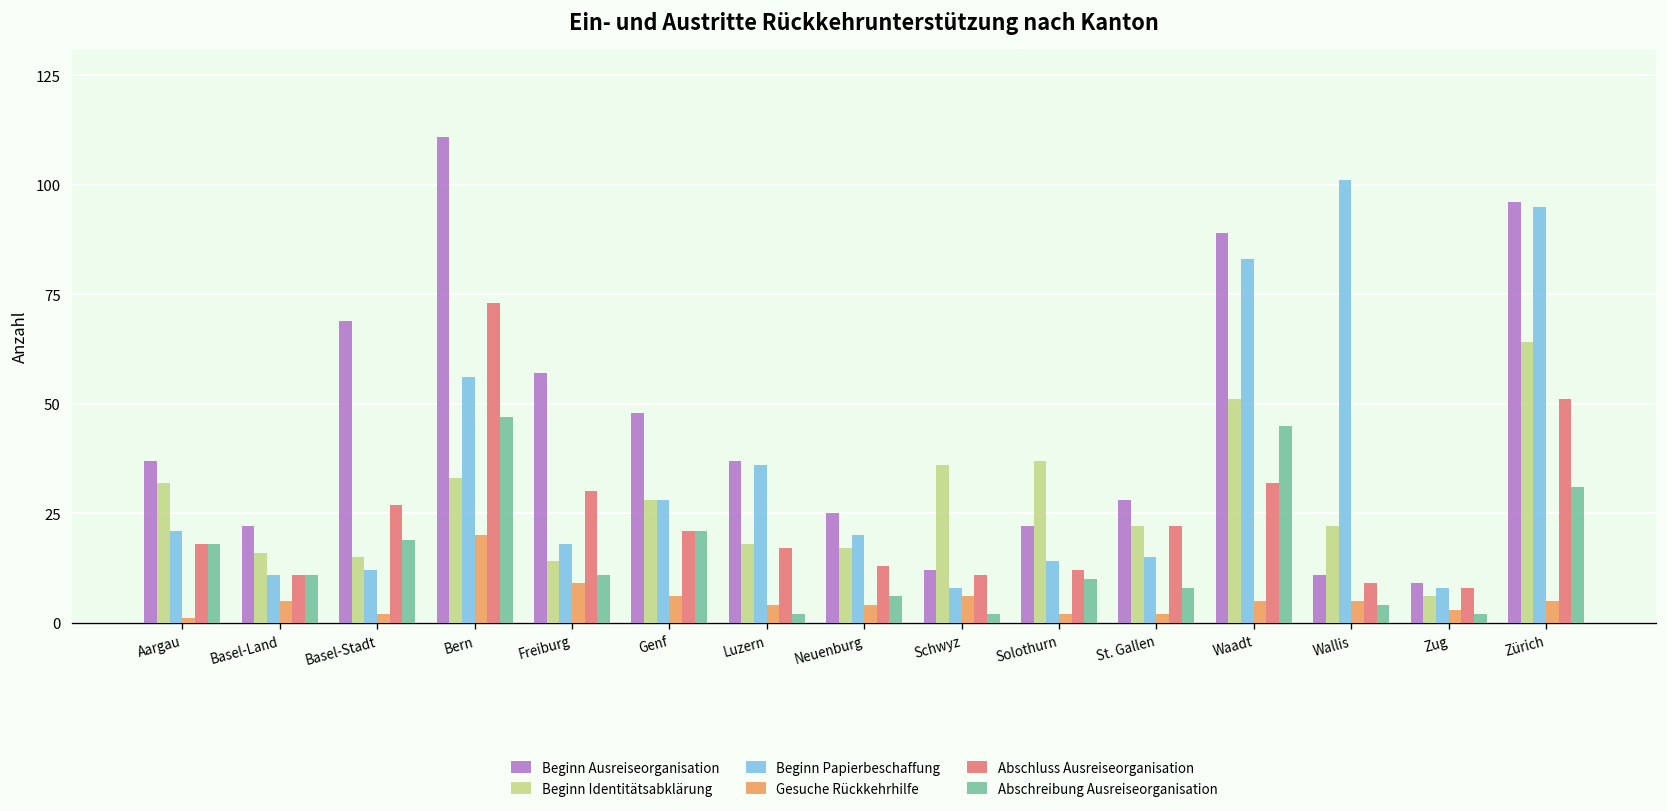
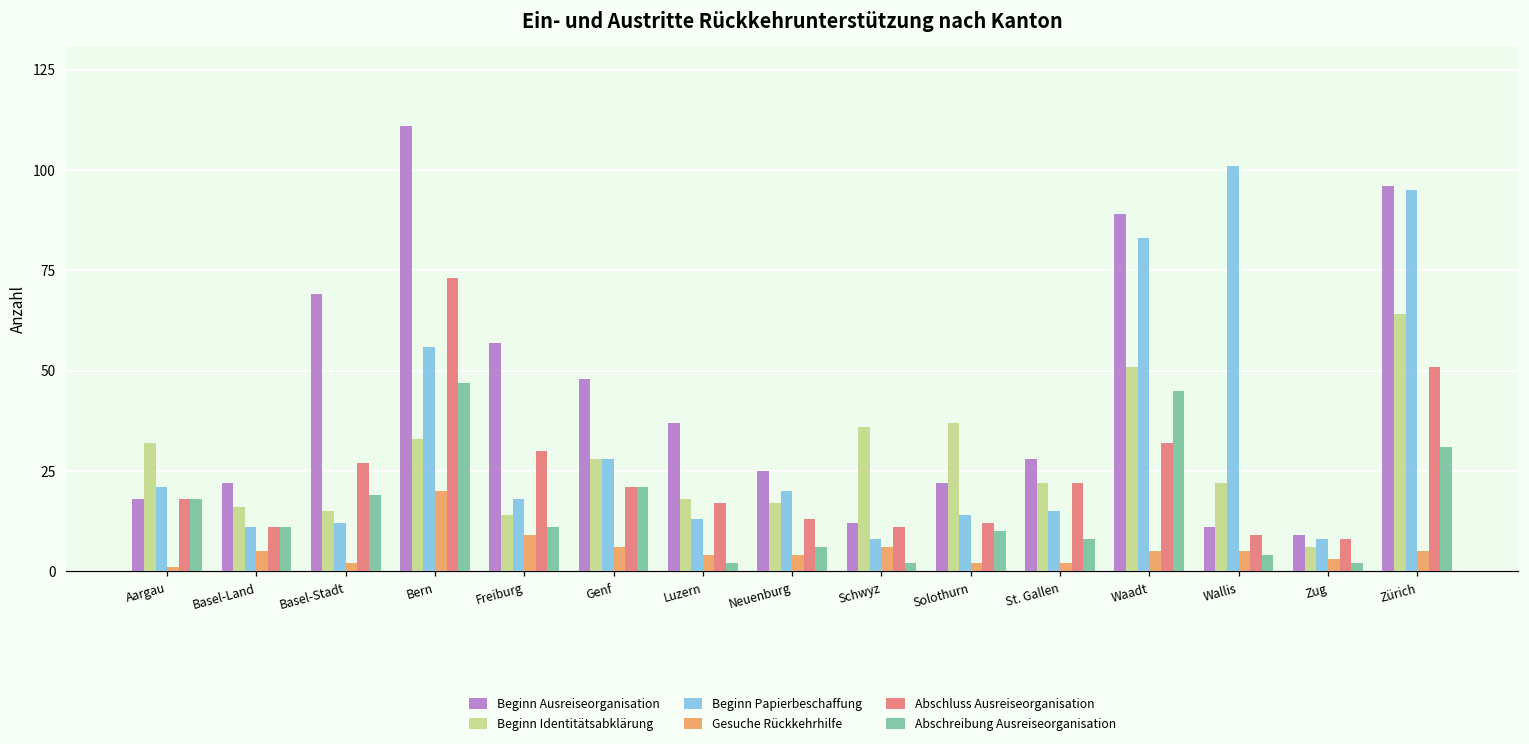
  {
    "Beginn Ausreiseorganisation": {
-     "Aargau": 37,
+     "Aargau": 18,
      "Basel-Land": 22,
      "Basel-Stadt": 69,
      "Bern": 111,
      "Freiburg": 57,
      "Genf": 48,
      "Luzern": 37,
      "Neuenburg": 25,
      "Schwyz": 12,
      "Solothurn": 22,
      "St. Gallen": 28,
      "Waadt": 89,
      "Wallis": 11,
      "Zug": 9,
      "Zürich": 96
    },
    "Beginn Identitätsabklärung": {
      "Aargau": 32,
      "Basel-Land": 16,
      "Basel-Stadt": 15,
      "Bern": 33,
      "Freiburg": 14,
      "Genf": 28,
      "Luzern": 18,
      "Neuenburg": 17,
      "Schwyz": 36,
      "Solothurn": 37,
      "St. Gallen": 22,
      "Waadt": 51,
      "Wallis": 22,
      "Zug": 6,
      "Zürich": 64
    },
    "Beginn Papierbeschaffung": {
      "Aargau": 21,
      "Basel-Land": 11,
      "Basel-Stadt": 12,
      "Bern": 56,
      "Freiburg": 18,
      "Genf": 28,
-     "Luzern": 36,
+     "Luzern": 13,
      "Neuenburg": 20,
      "Schwyz": 8,
      "Solothurn": 14,
      "St. Gallen": 15,
      "Waadt": 83,
      "Wallis": 101,
      "Zug": 8,
      "Zürich": 95
    },
    "Abschreibung Ausreiseorganisation": {
      "Aargau": 18,
      "Basel-Land": 11,
      "Basel-Stadt": 19,
      "Bern": 47,
      "Freiburg": 11,
      "Genf": 21,
      "Luzern": 2,
      "Neuenburg": 6,
      "Schwyz": 2,
      "Solothurn": 10,
      "St. Gallen": 8,
      "Waadt": 45,
      "Wallis": 4,
      "Zug": 2,
      "Zürich": 31
    }
  }
